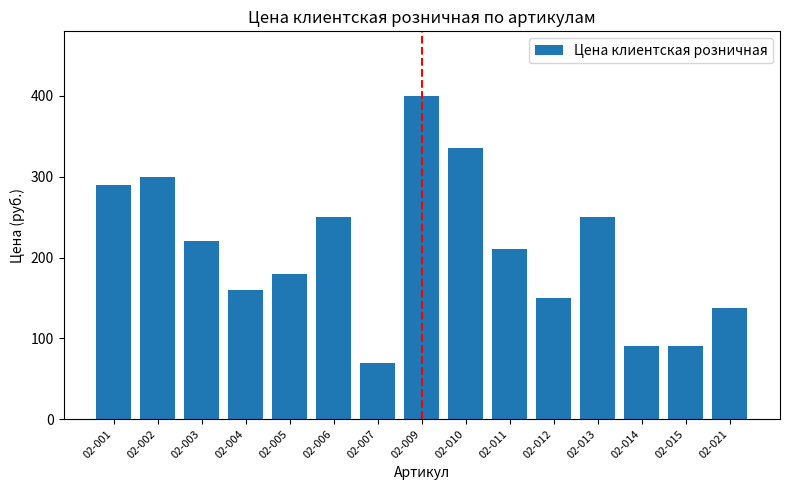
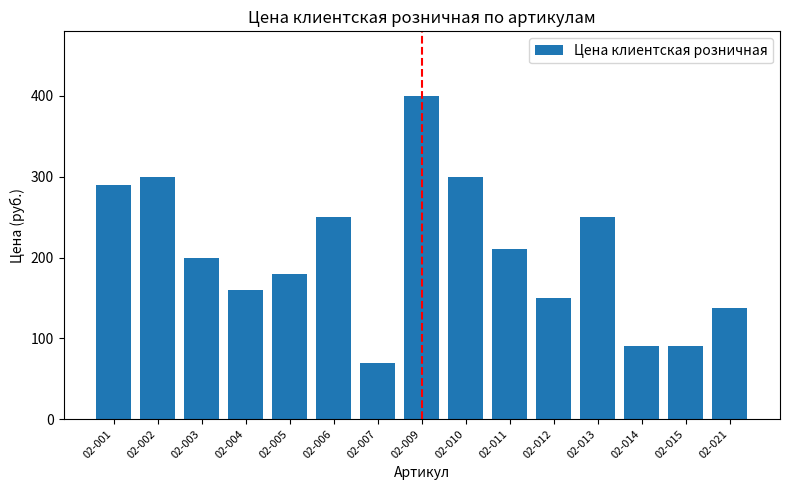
  {
    "02-001": 290,
    "02-002": 300,
-   "02-003": 220,
+   "02-003": 200,
    "02-004": 160,
    "02-005": 180,
    "02-006": 250,
    "02-007": 70,
    "02-009": 400,
-   "02-010": 340,
+   "02-010": 300,
    "02-011": 210,
    "02-012": 150,
    "02-013": 250,
    "02-014": 90,
    "02-015": 90,
    "02-021": 140
  }
